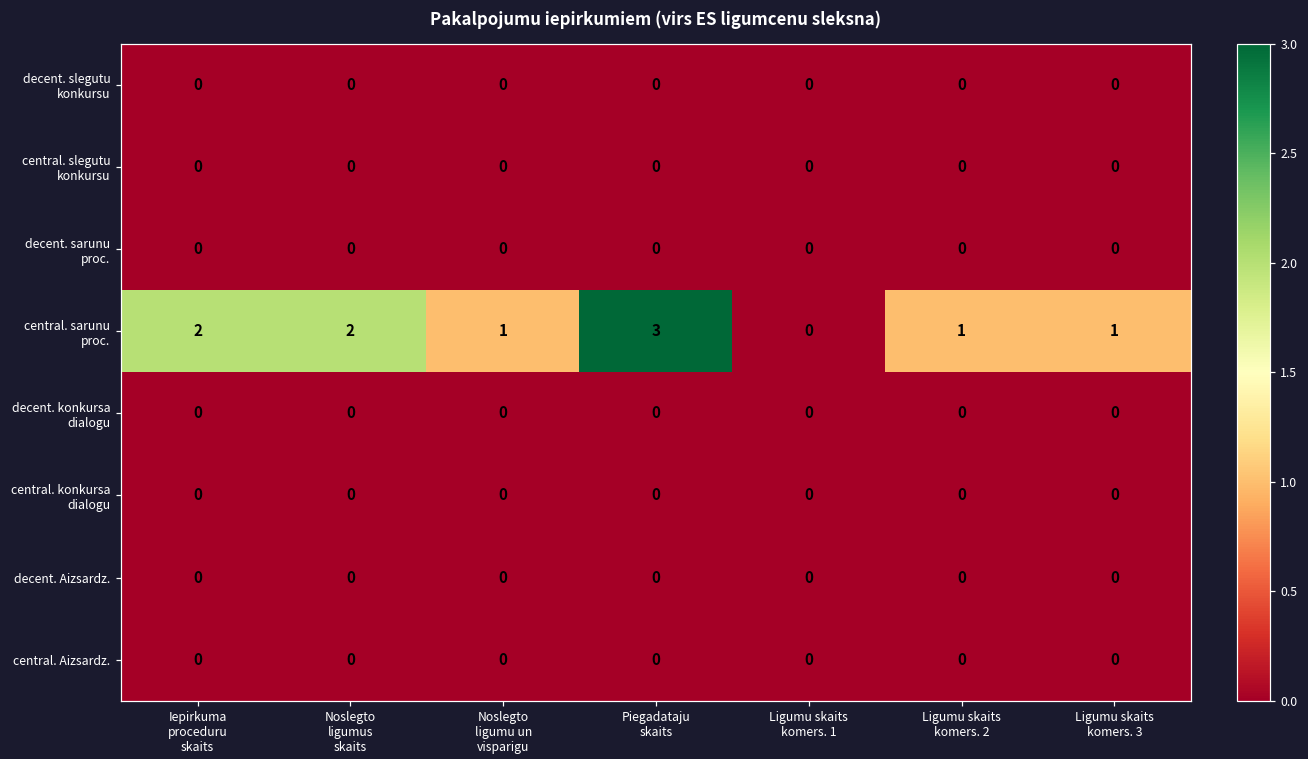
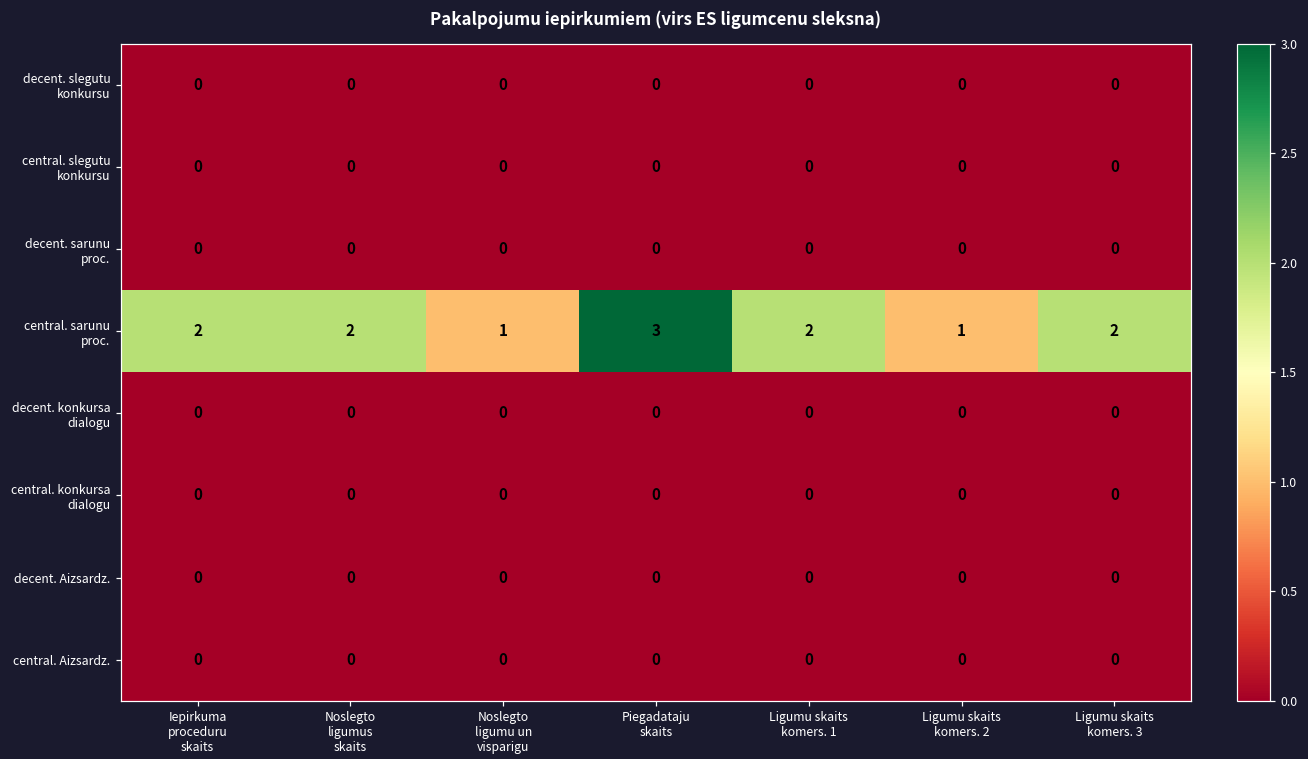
  {
    "decent. slegutu konkursu": {
      "Iepirkuma proceduru skaits": 0,
      "Noslegto ligumus skaits": 0,
      "Noslegto ligumu un visparigu": 0,
      "Piegadataju skaits": 0,
      "Ligumu skaits komers. 1": 0,
      "Ligumu skaits komers. 2": 0,
      "Ligumu skaits komers. 3": 0
    },
    "central. slegutu konkursu": {
      "Iepirkuma proceduru skaits": 0,
      "Noslegto ligumus skaits": 0,
      "Noslegto ligumu un visparigu": 0,
      "Piegadataju skaits": 0,
      "Ligumu skaits komers. 1": 0,
      "Ligumu skaits komers. 2": 0,
      "Ligumu skaits komers. 3": 0
    },
    "decent. sarunu proc.": {
      "Iepirkuma proceduru skaits": 0,
      "Noslegto ligumus skaits": 0,
      "Noslegto ligumu un visparigu": 0,
      "Piegadataju skaits": 0,
      "Ligumu skaits komers. 1": 0,
      "Ligumu skaits komers. 2": 0,
      "Ligumu skaits komers. 3": 0
    },
    "central. sarunu proc.": {
      "Iepirkuma proceduru skaits": 2,
      "Noslegto ligumus skaits": 2,
      "Noslegto ligumu un visparigu": 1,
      "Piegadataju skaits": 3,
-     "Ligumu skaits komers. 1": 0,
+     "Ligumu skaits komers. 1": 2,
      "Ligumu skaits komers. 2": 1,
-     "Ligumu skaits komers. 3": 1
+     "Ligumu skaits komers. 3": 2
    },
    "decent. konkursa dialogu": {
      "Iepirkuma proceduru skaits": 0,
      "Noslegto ligumus skaits": 0,
      "Noslegto ligumu un visparigu": 0,
      "Piegadataju skaits": 0,
      "Ligumu skaits komers. 1": 0,
      "Ligumu skaits komers. 2": 0,
      "Ligumu skaits komers. 3": 0
    },
    "central. konkursa dialogu": {
      "Iepirkuma proceduru skaits": 0,
      "Noslegto ligumus skaits": 0,
      "Noslegto ligumu un visparigu": 0,
      "Piegadataju skaits": 0,
      "Ligumu skaits komers. 1": 0,
      "Ligumu skaits komers. 2": 0,
      "Ligumu skaits komers. 3": 0
    },
    "decent. Aizsardz.": {
      "Iepirkuma proceduru skaits": 0,
      "Noslegto ligumus skaits": 0,
      "Noslegto ligumu un visparigu": 0,
      "Piegadataju skaits": 0,
      "Ligumu skaits komers. 1": 0,
      "Ligumu skaits komers. 2": 0,
      "Ligumu skaits komers. 3": 0
    },
    "central. Aizsardz.": {
      "Iepirkuma proceduru skaits": 0,
      "Noslegto ligumus skaits": 0,
      "Noslegto ligumu un visparigu": 0,
      "Piegadataju skaits": 0,
      "Ligumu skaits komers. 1": 0,
      "Ligumu skaits komers. 2": 0,
      "Ligumu skaits komers. 3": 0
    }
  }
